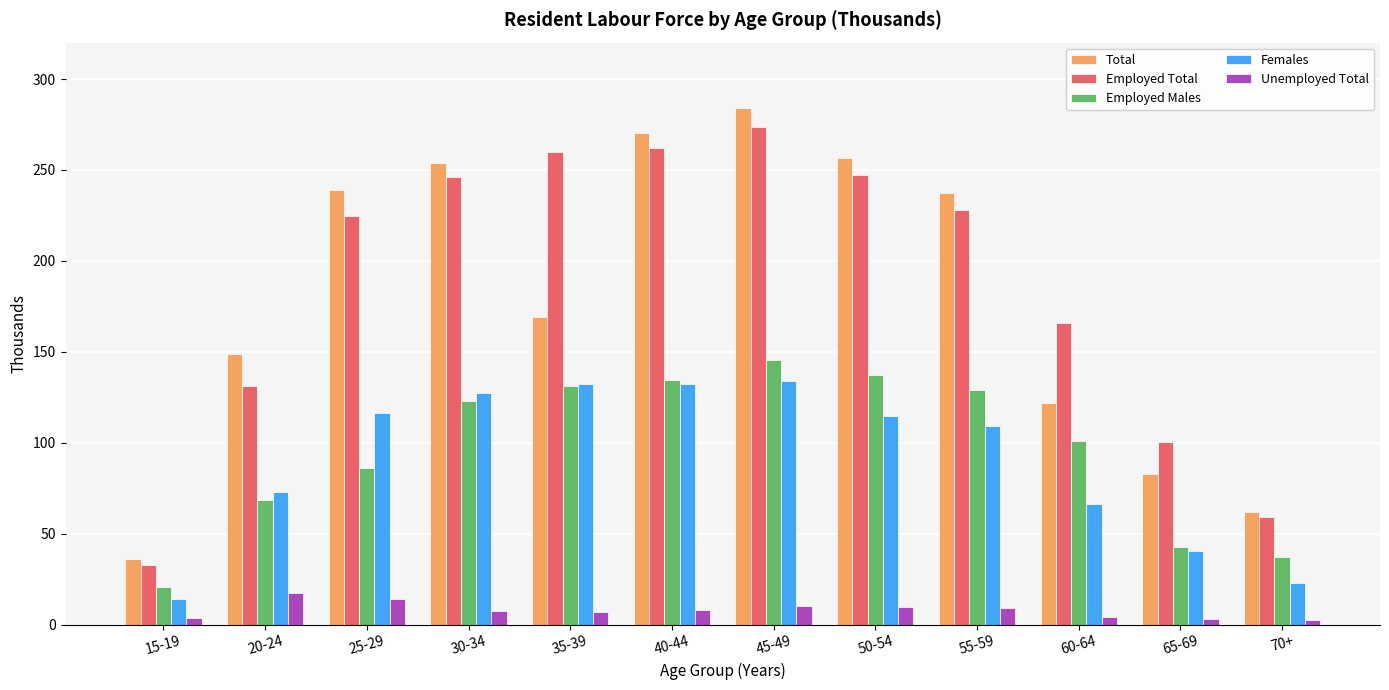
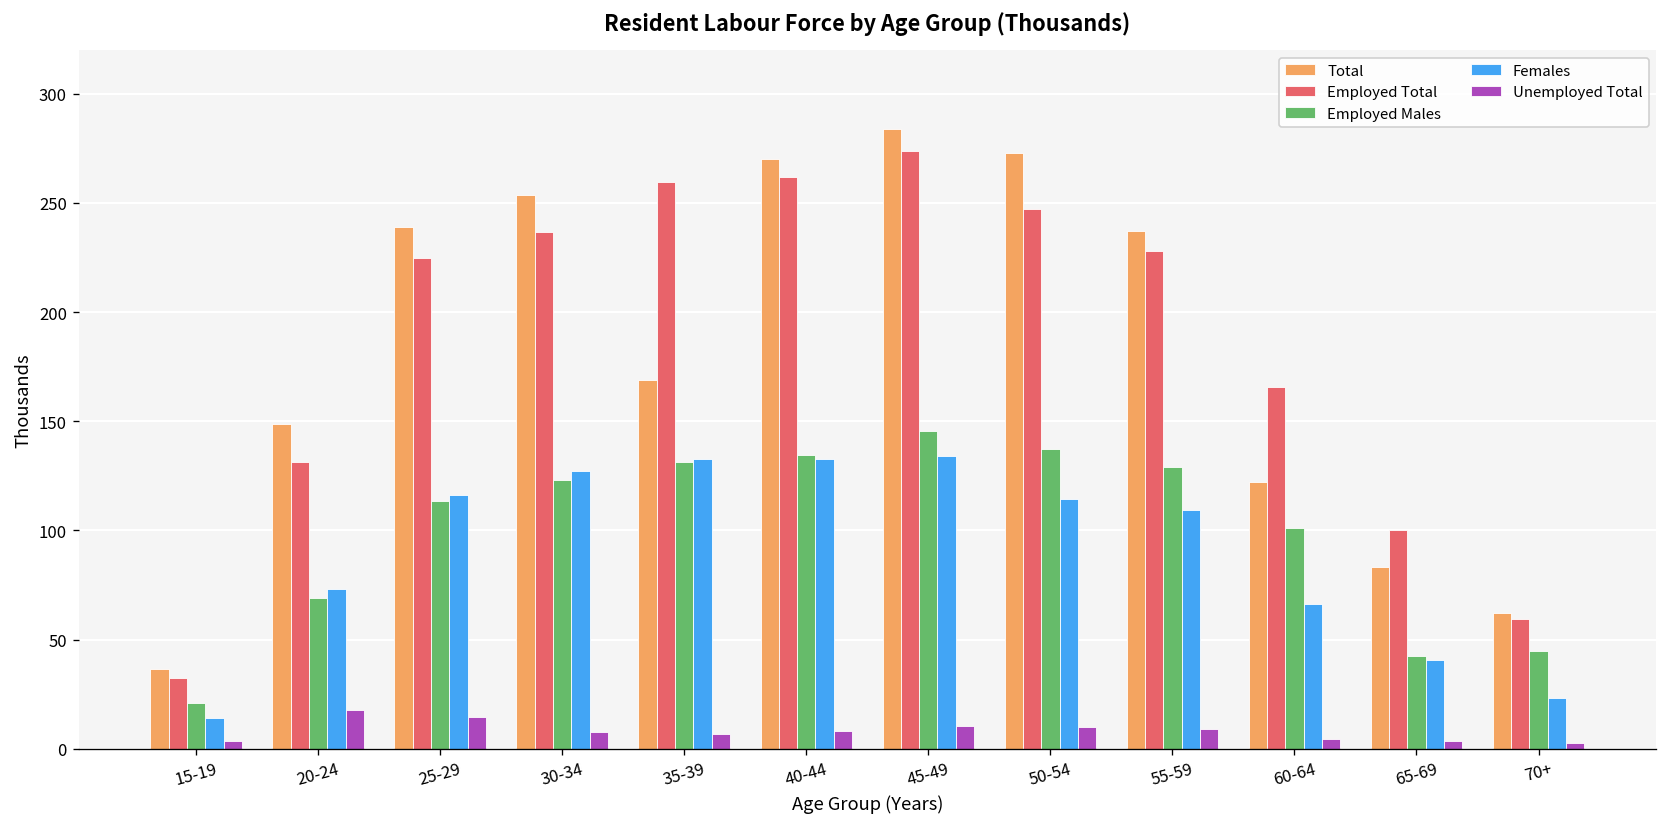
  {
    "Total": {
      "15-19": 36,
      "20-24": 149,
      "25-29": 239,
      "30-34": 254,
      "35-39": 169,
      "40-44": 270,
      "45-49": 284,
-     "50-54": 257,
+     "50-54": 273,
      "55-59": 237,
      "60-64": 122,
      "65-69": 83,
      "70+": 62
    },
    "Employed Total": {
      "15-19": 33,
      "20-24": 131,
      "25-29": 225,
-     "30-34": 246,
+     "30-34": 237,
      "35-39": 260,
      "40-44": 262,
      "45-49": 274,
      "50-54": 247,
      "55-59": 228,
      "60-64": 166,
      "65-69": 100,
      "70+": 59
    },
    "Employed Males": {
      "15-19": 21,
      "20-24": 69,
-     "25-29": 86,
+     "25-29": 114,
      "30-34": 123,
      "35-39": 131,
      "40-44": 135,
      "45-49": 145,
      "50-54": 137,
      "55-59": 129,
      "60-64": 101,
      "65-69": 43,
-     "70+": 37
+     "70+": 45
    },
    "Females": {
      "15-19": 14,
      "20-24": 73,
      "25-29": 116,
      "30-34": 127,
      "35-39": 133,
      "40-44": 133,
      "45-49": 134,
      "50-54": 115,
      "55-59": 109,
      "60-64": 67,
      "65-69": 41,
      "70+": 23
    },
    "Unemployed Total": {
      "15-19": 4,
      "20-24": 18,
      "25-29": 14,
      "30-34": 8,
      "35-39": 7,
      "40-44": 8,
      "45-49": 10,
      "50-54": 10,
      "55-59": 9,
      "60-64": 4,
      "65-69": 3,
      "70+": 3
    }
  }
